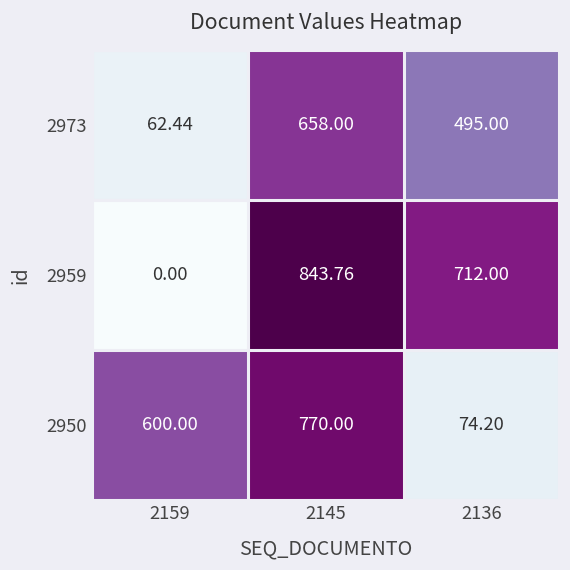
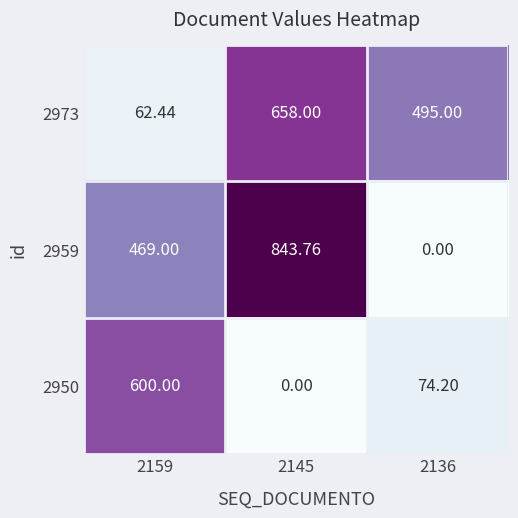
  {
    "2973": {
      "2159": 62.44,
      "2145": 658.00,
      "2136": 495.00
    },
    "2959": {
-     "2159": 0.00,
+     "2159": 469.00,
      "2145": 843.76,
-     "2136": 712.00
+     "2136": 0.00
    },
    "2950": {
      "2159": 600.00,
-     "2145": 770.00,
+     "2145": 0.00,
      "2136": 74.20
    }
  }
